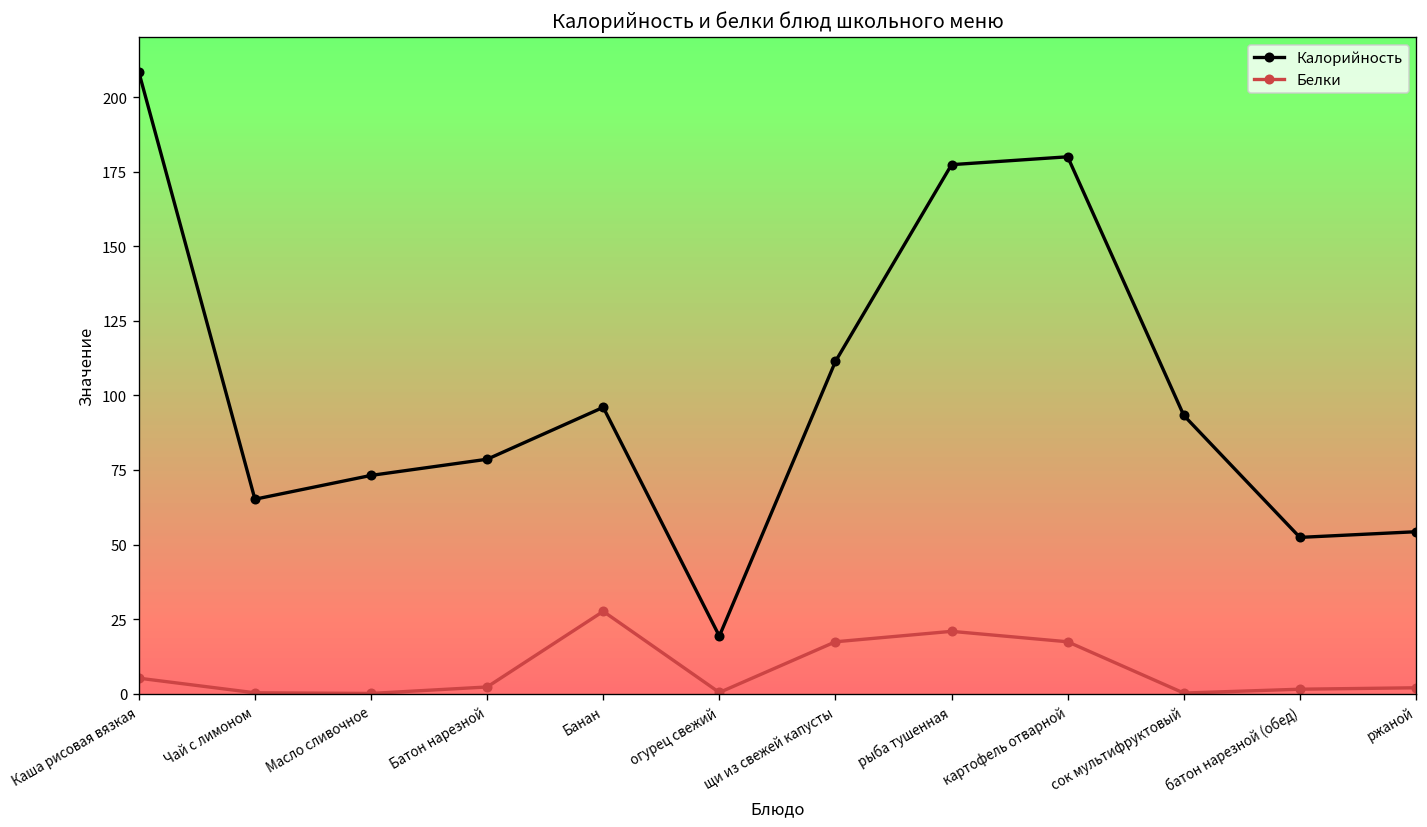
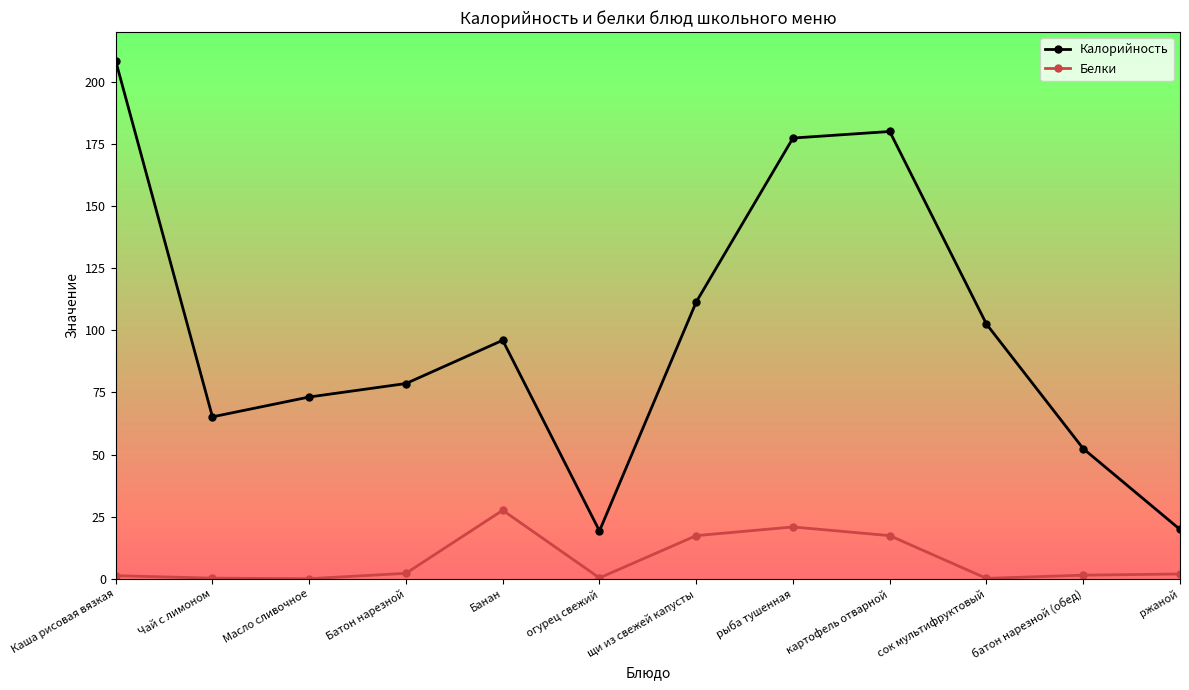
  {
    "Калорийность": {
      "Каша рисовая вязкая": 208,
      "Чай с лимоном": 65,
      "Масло сливочное": 73,
      "Батон нарезной": 79,
      "Банан": 96,
      "огурец свежий": 19,
      "щи из свежей капусты": 111,
      "рыба тушенная": 177,
      "картофель отварной": 180,
-     "сок мультифруктовый": 93,
+     "сок мультифруктовый": 103,
      "батон нарезной (обед)": 52,
-     "ржаной": 54
+     "ржаной": 20
    },
    "Белки": {
-     "Каша рисовая вязкая": 5,
+     "Каша рисовая вязкая": 1,
      "Чай с лимоном": 0,
      "Масло сливочное": 0,
      "Батон нарезной": 2,
      "Банан": 28,
      "огурец свежий": 0,
      "щи из свежей капусты": 17,
      "рыба тушенная": 21,
      "картофель отварной": 17,
      "сок мультифруктовый": 0,
      "батон нарезной (обед)": 2,
      "ржаной": 2
    }
  }
